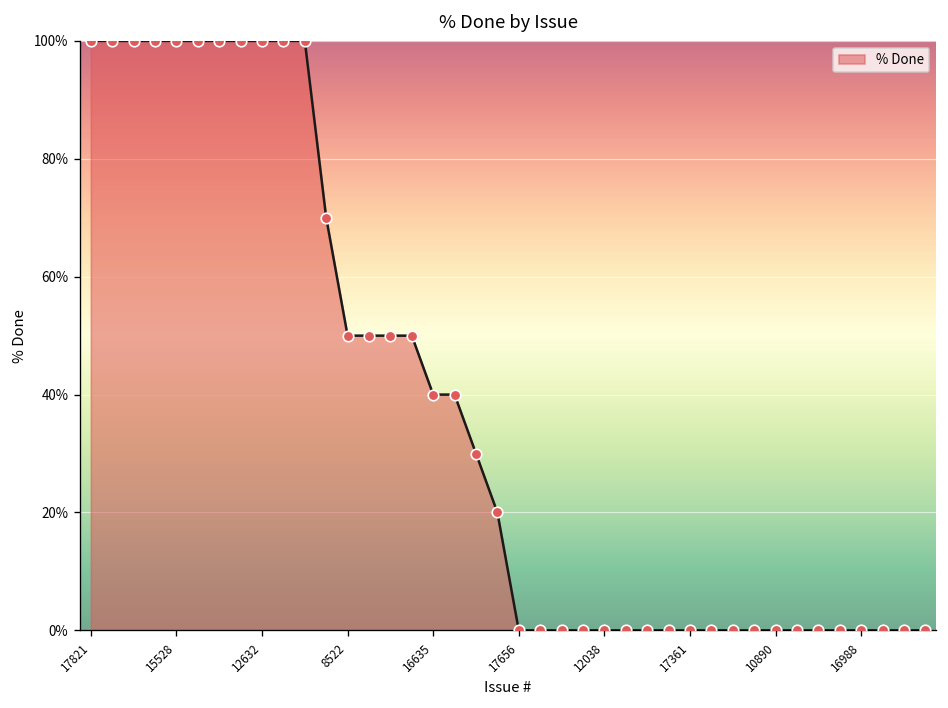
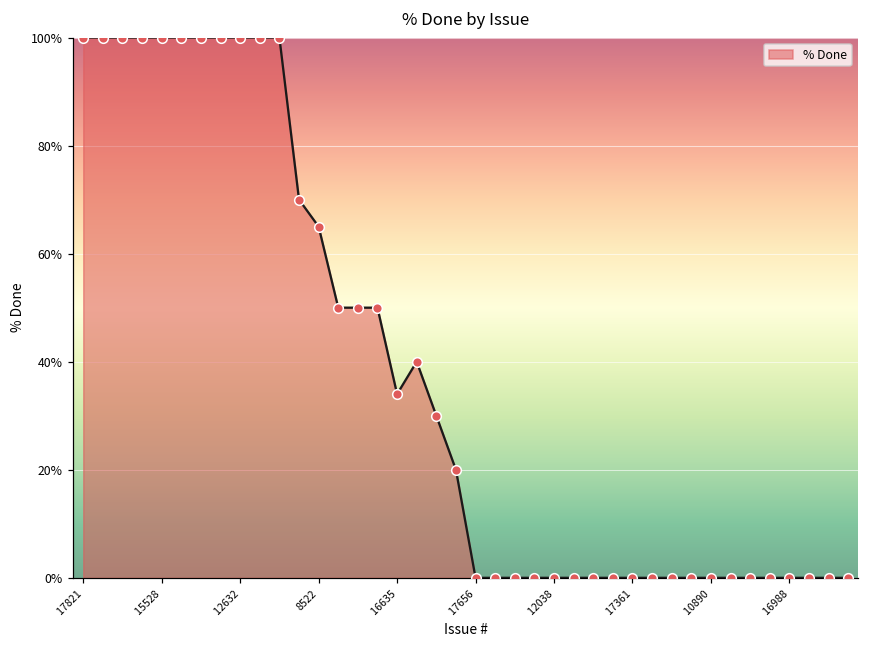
  {
    "17821": "100%",
    "15528": "100%",
    "12632": "100%",
-   "8522": "50%",
-   "16635": "40%",
+   "8522": "65%",
+   "16635": "34%",
    "17656": "0%",
    "12038": "0%",
    "17361": "0%",
    "10890": "0%",
    "16988": "0%"
  }
